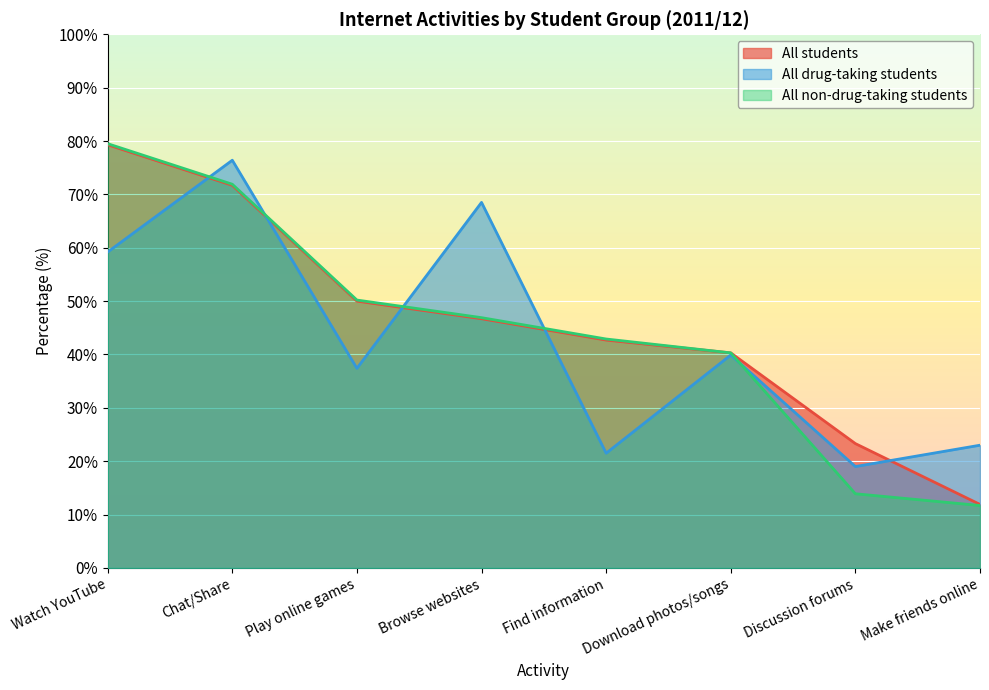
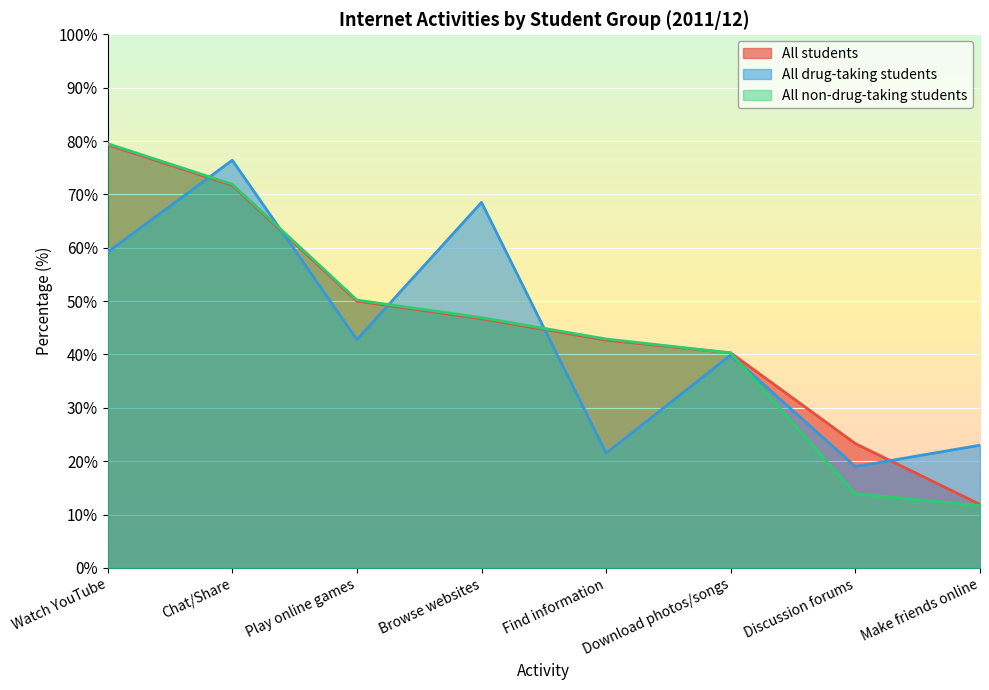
  {
    "All students": {
      "Discussion forums": "23%"
    },
    "All drug-taking students": {
      "Watch YouTube": "59%",
      "Chat/Share": "76%",
-     "Play online games": "37%",
+     "Play online games": "43%",
      "Browse websites": "69%",
      "Find information": "22%",
      "Discussion forums": "19%",
      "Make friends online": "23%"
    },
    "All non-drug-taking students": {
      "Discussion forums": "14%"
    }
  }
